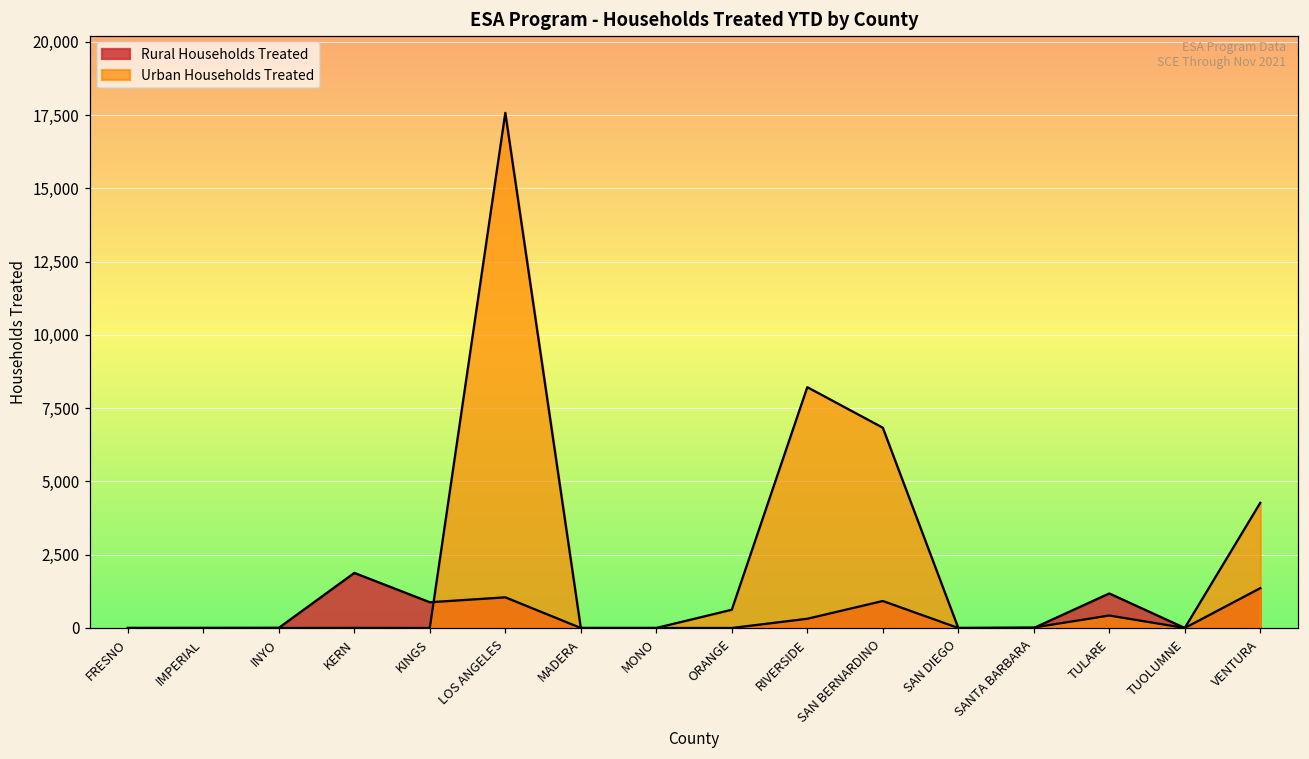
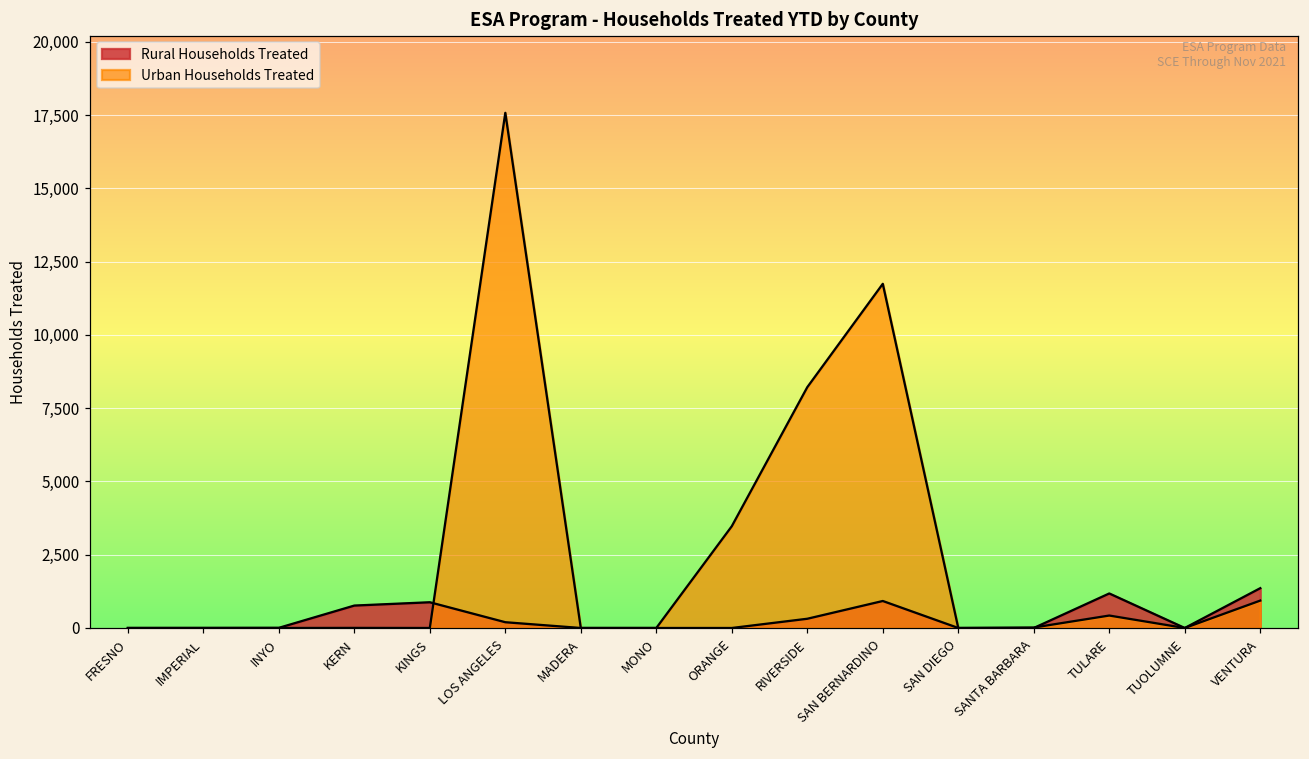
  {
    "Rural Households Treated": {
-     "KERN": "1,900",
+     "KERN": "800",
      "KINGS": "900",
-     "LOS ANGELES": "1,000",
+     "LOS ANGELES": "200",
      "ORANGE": "0",
      "RIVERSIDE": "300",
      "SAN BERNARDINO": "900",
      "TULARE": "1,200",
      "VENTURA": "1,400"
    },
    "Urban Households Treated": {
      "KERN": "0",
      "KINGS": "0",
      "LOS ANGELES": "17,600",
-     "ORANGE": "600",
+     "ORANGE": "3,500",
      "RIVERSIDE": "8,200",
-     "SAN BERNARDINO": "6,800",
+     "SAN BERNARDINO": "11,700",
      "TULARE": "400",
-     "VENTURA": "4,300"
+     "VENTURA": "900"
    }
  }
